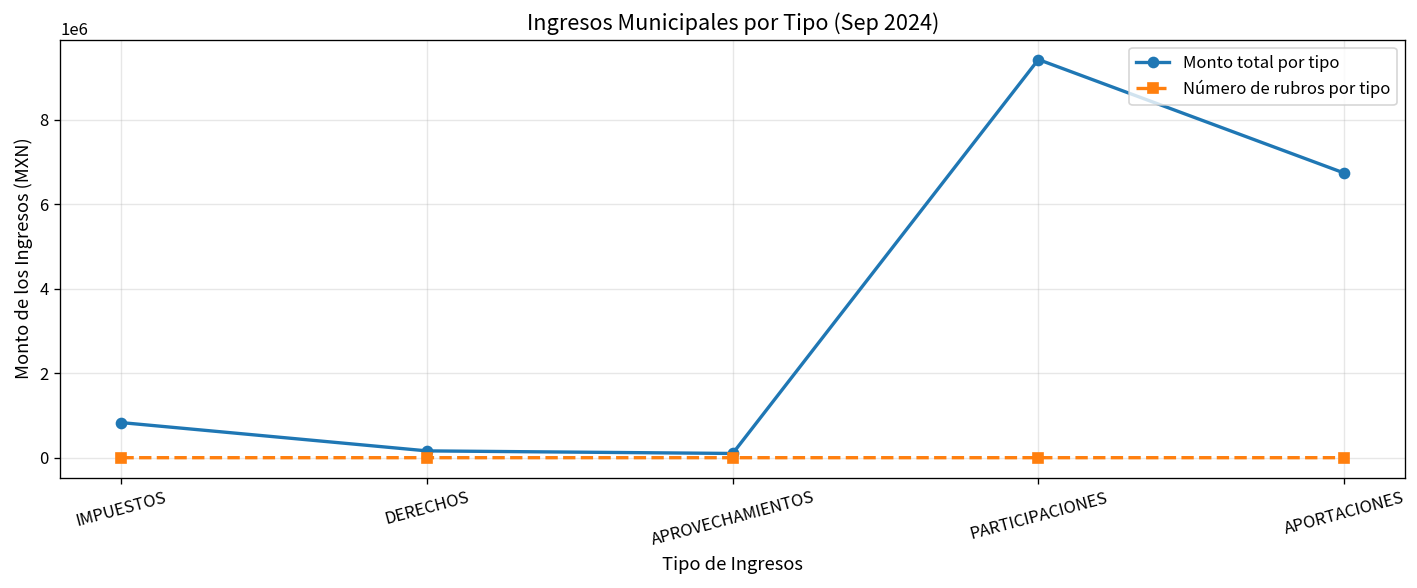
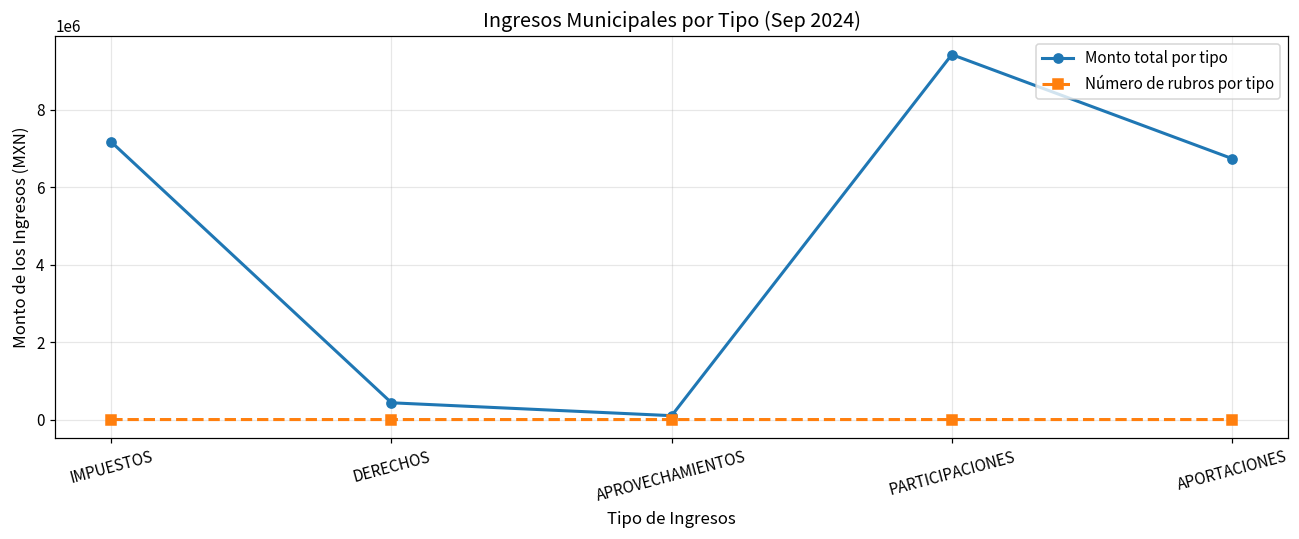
  {
    "Monto total por tipo": {
-     "IMPUESTOS": 800000,
-     "DERECHOS": 200000,
+     "IMPUESTOS": 7200000,
+     "DERECHOS": 400000,
      "APROVECHAMIENTOS": 100000,
      "PARTICIPACIONES": 9400000,
      "APORTACIONES": 6700000
    },
    "Número de rubros por tipo": {
      "IMPUESTOS": 0,
      "DERECHOS": 0,
      "APROVECHAMIENTOS": 0,
      "PARTICIPACIONES": 0,
      "APORTACIONES": 0
    }
  }
